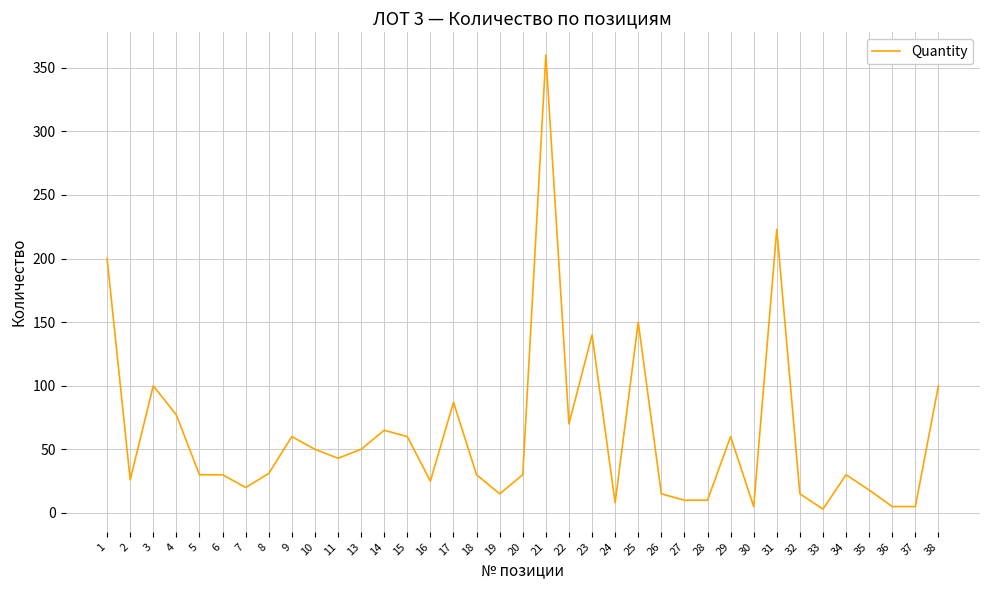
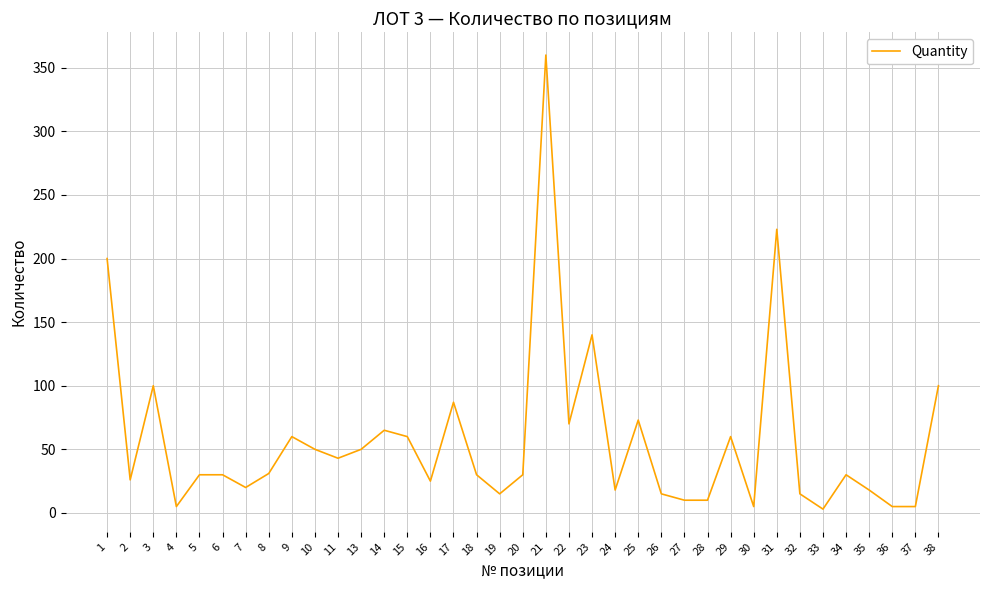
  {
    "1": 200,
    "2": 26,
    "3": 100,
-   "4": 77,
+   "4": 5,
    "5": 30,
    "6": 30,
    "7": 20,
    "8": 31,
    "9": 60,
    "10": 50,
    "11": 43,
    "13": 50,
    "14": 65,
    "15": 60,
    "16": 25,
    "17": 87,
    "18": 30,
    "19": 15,
    "20": 30,
    "21": 360,
    "22": 70,
    "23": 140,
-   "24": 8,
-   "25": 150,
+   "24": 18,
+   "25": 73,
    "26": 15,
    "27": 10,
    "28": 10,
    "29": 60,
    "30": 5,
    "31": 223,
    "32": 15,
    "33": 3,
    "34": 30,
    "35": 18,
    "36": 5,
    "37": 5,
    "38": 100
  }
